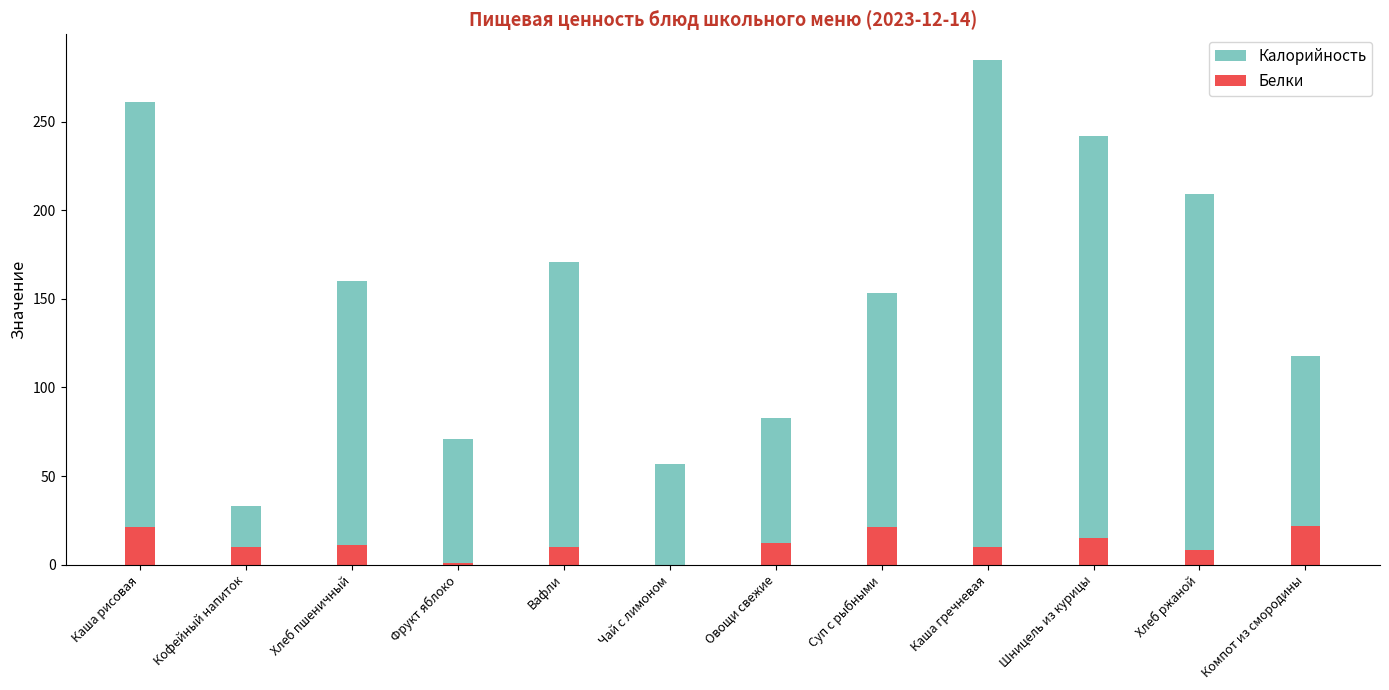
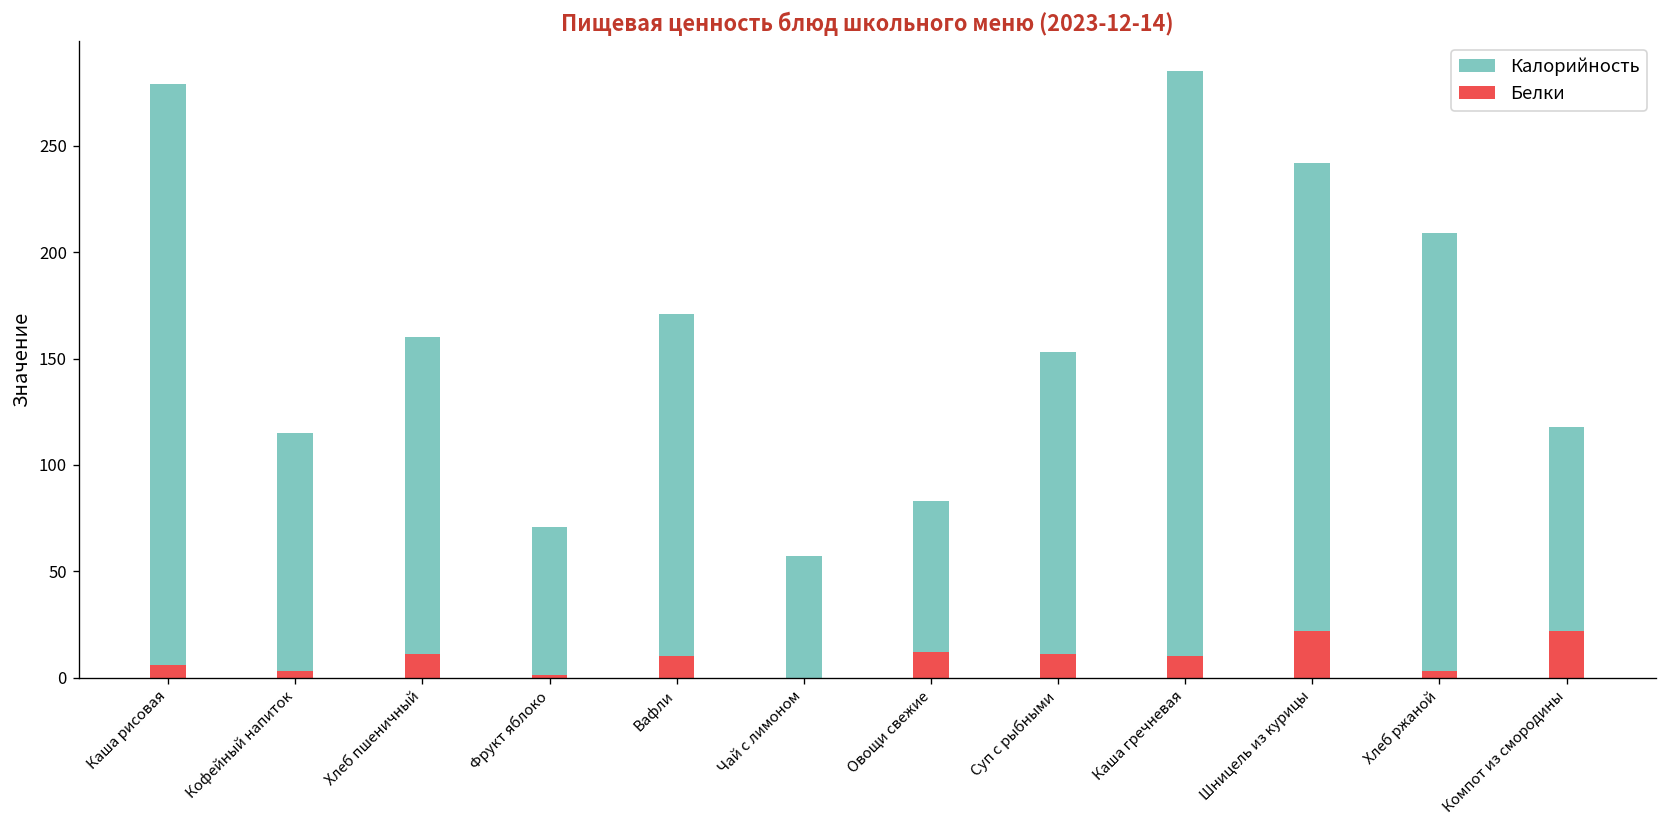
  {
    "Калорийность": {
-     "Каша рисовая": 261,
-     "Кофейный напиток": 33,
+     "Каша рисовая": 279,
+     "Кофейный напиток": 115,
      "Хлеб пшеничный": 160,
      "Фрукт яблоко": 71,
      "Вафли": 171,
      "Чай с лимоном": 57,
      "Овощи свежие": 83,
      "Суп с рыбными": 153,
      "Каша гречневая": 285,
      "Шницель из курицы": 242,
      "Хлеб ржаной": 209,
      "Компот из смородины": 118
    },
    "Белки": {
-     "Каша рисовая": 21,
-     "Кофейный напиток": 10,
+     "Каша рисовая": 6,
+     "Кофейный напиток": 3,
      "Чай с лимоном": 0,
-     "Суп с рыбными": 21,
-     "Шницель из курицы": 15,
-     "Хлеб ржаной": 8
+     "Суп с рыбными": 11,
+     "Шницель из курицы": 22,
+     "Хлеб ржаной": 3
    }
  }
